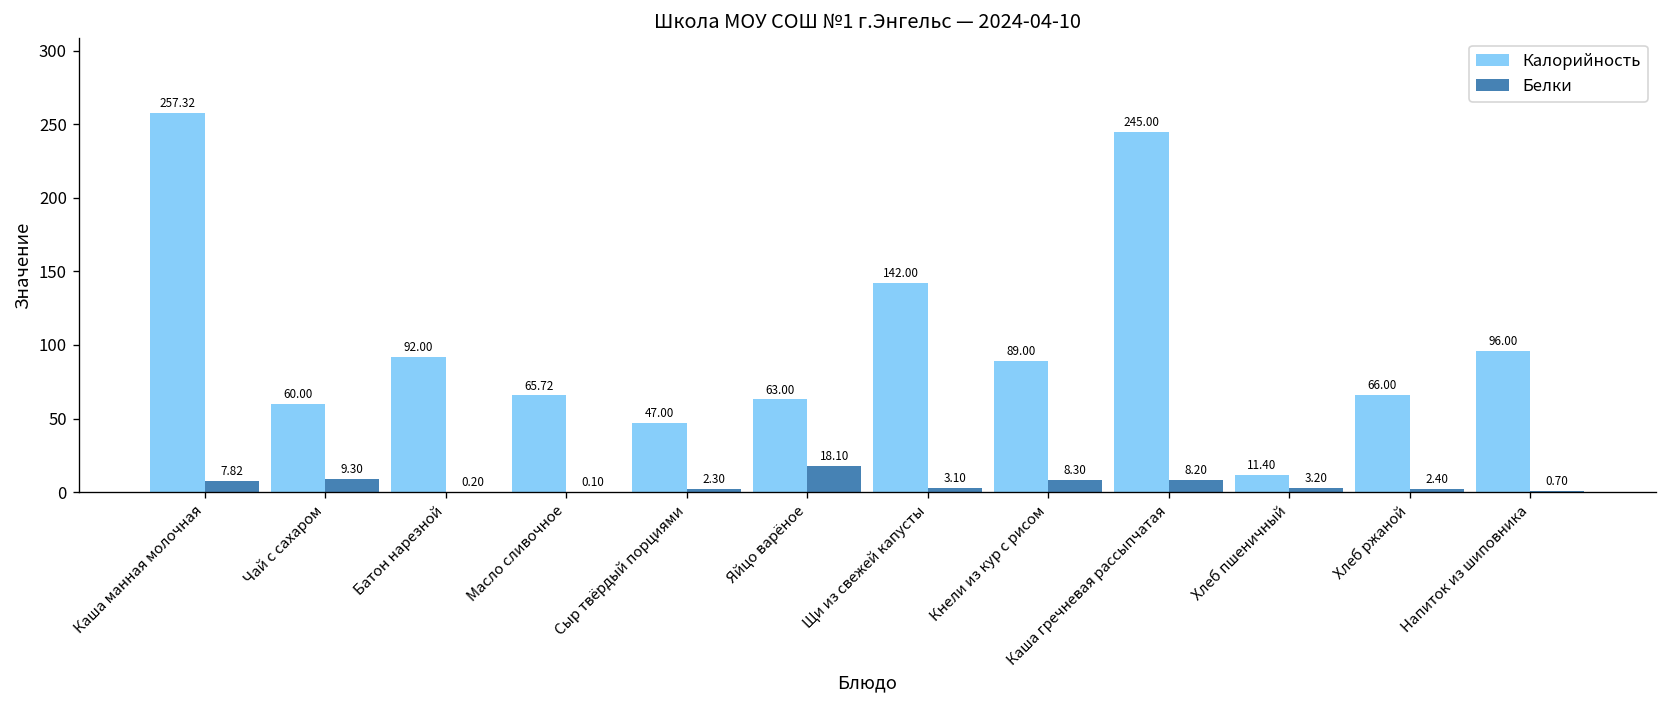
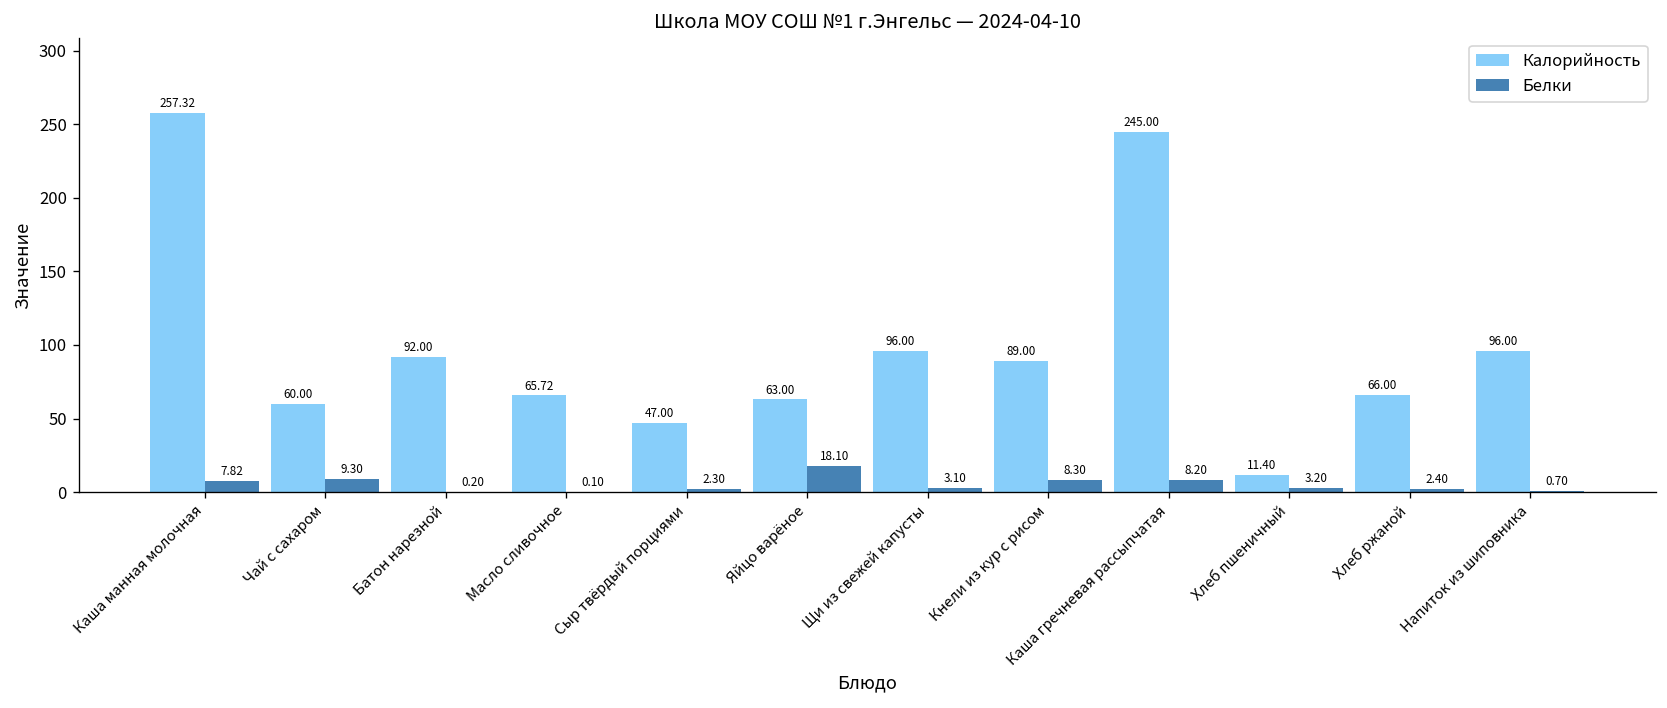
  {
    "Калорийность": {
      "Каша манная молочная": 257.32,
      "Чай с сахаром": 60.00,
      "Батон нарезной": 92.00,
      "Масло сливочное": 65.72,
      "Сыр твёрдый порциями": 47.00,
      "Яйцо варёное": 63.00,
-     "Щи из свежей капусты": 142.00,
+     "Щи из свежей капусты": 96.00,
      "Кнели из кур с рисом": 89.00,
      "Каша гречневая рассыпчатая": 245.00,
      "Хлеб пшеничный": 11.40,
      "Хлеб ржаной": 66.00,
      "Напиток из шиповника": 96.00
    },
    "Белки": {
      "Каша манная молочная": 7.82,
      "Чай с сахаром": 9.30,
      "Батон нарезной": 0.20,
      "Масло сливочное": 0.10,
      "Сыр твёрдый порциями": 2.30,
      "Яйцо варёное": 18.10,
      "Щи из свежей капусты": 3.10,
      "Кнели из кур с рисом": 8.30,
      "Каша гречневая рассыпчатая": 8.20,
      "Хлеб пшеничный": 3.20,
      "Хлеб ржаной": 2.40,
      "Напиток из шиповника": 0.70
    }
  }
